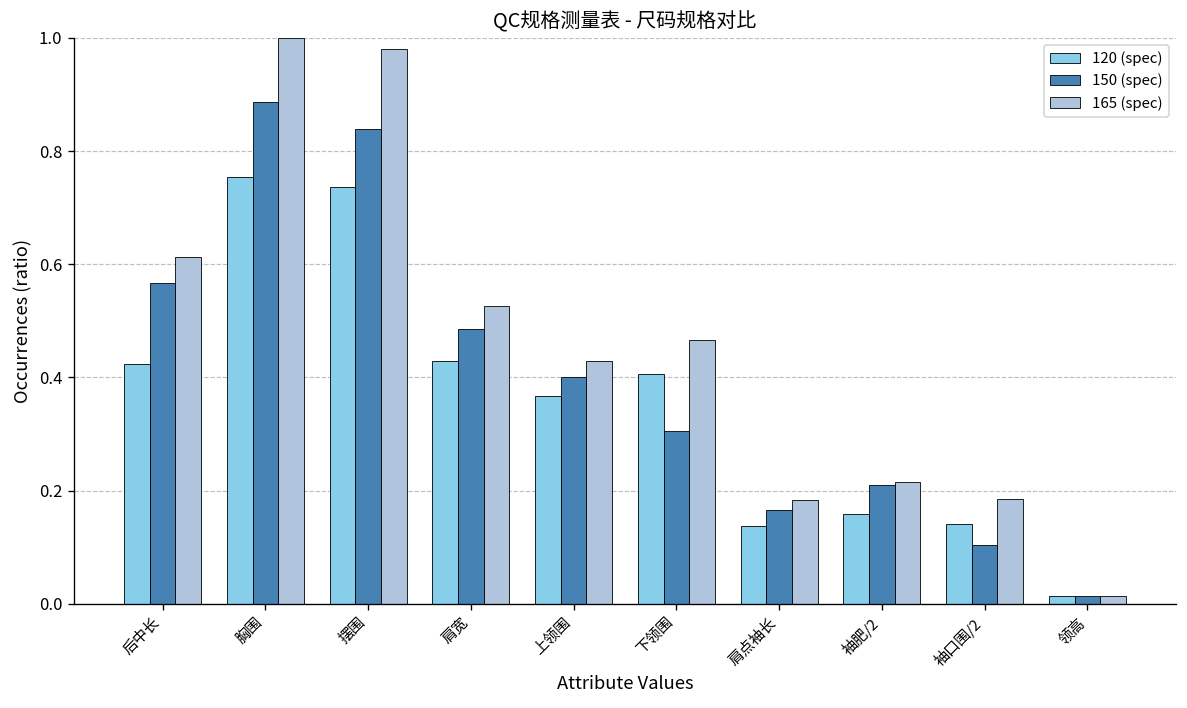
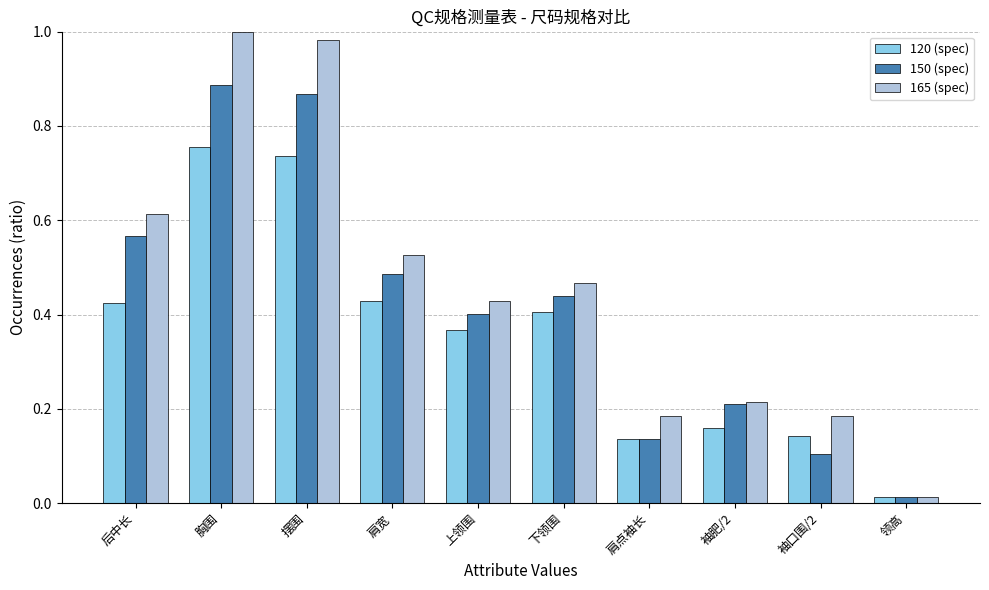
  {
    "150 (spec)": {
      "后中长": 0.57,
      "胸围": 0.89,
-     "摆围": 0.84,
+     "摆围": 0.87,
      "肩宽": 0.48,
      "上领围": 0.40,
-     "下领围": 0.30,
-     "肩点袖长": 0.17,
+     "下领围": 0.44,
+     "肩点袖长": 0.14,
      "袖肥/2": 0.21,
      "袖口围/2": 0.10,
      "领高": 0.01
    }
  }
